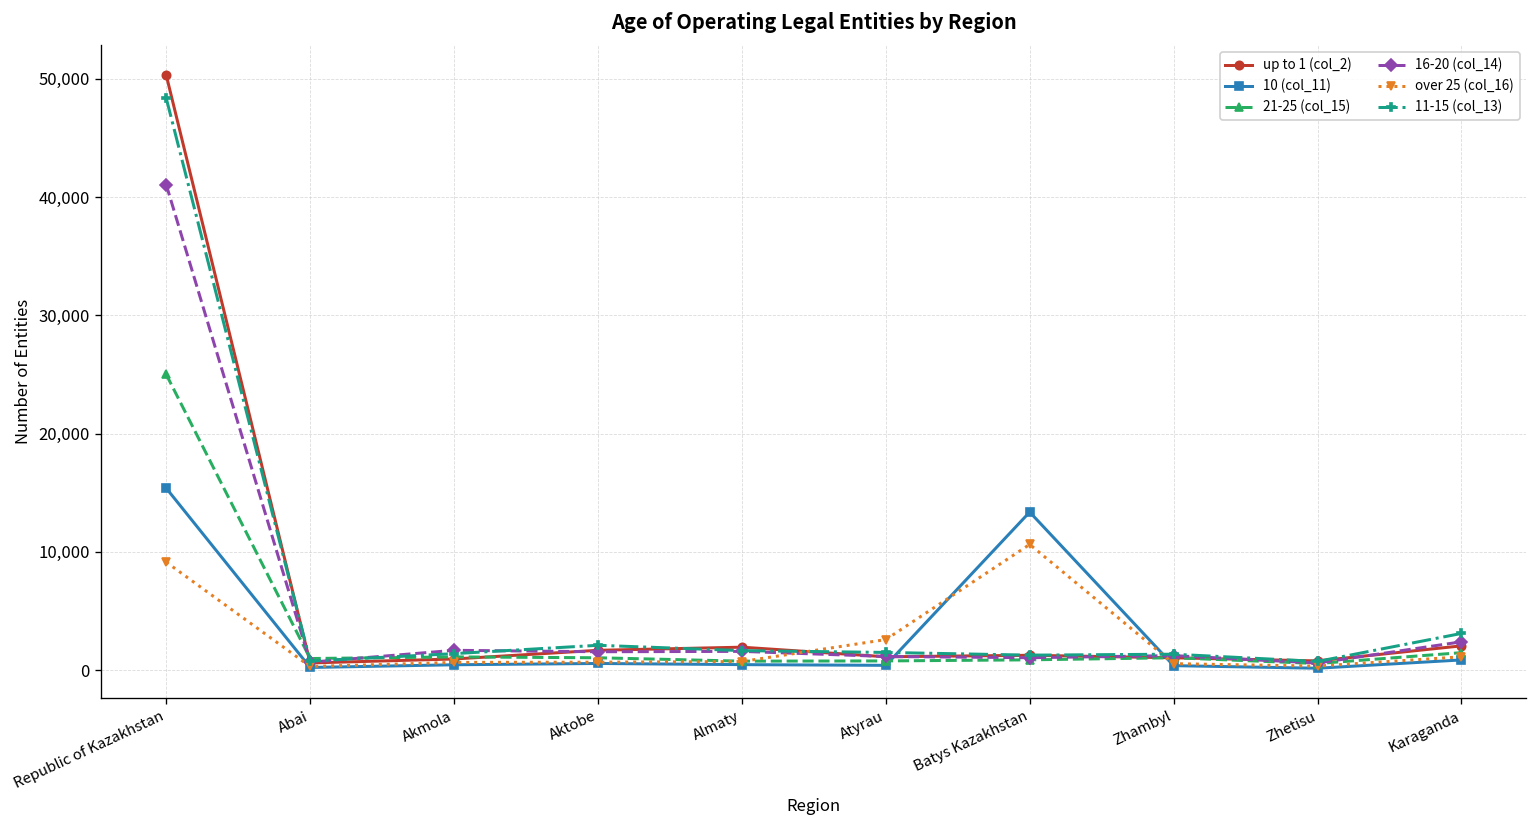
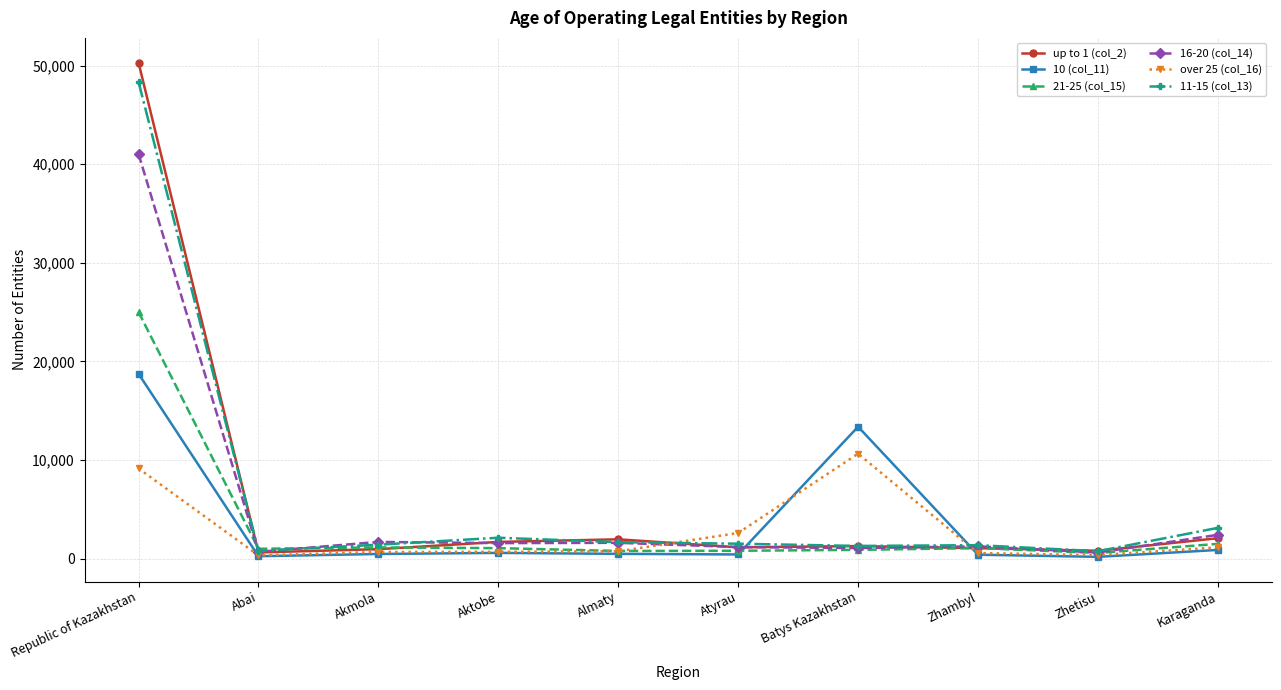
  {
    "up to 1 (col_2)": {
      "Republic of Kazakhstan": "50,000",
      "Almaty": "2,000",
      "Karaganda": "2,000"
    },
    "10 (col_11)": {
-     "Republic of Kazakhstan": "15,000",
+     "Republic of Kazakhstan": "19,000",
      "Almaty": "0",
      "Atyrau": "0",
      "Batys Kazakhstan": "13,000"
    },
    "16-20 (col_14)": {
      "Republic of Kazakhstan": "41,000",
      "Akmola": "2,000",
      "Karaganda": "2,000"
    },
    "over 25 (col_16)": {
      "Republic of Kazakhstan": "9,000",
      "Atyrau": "3,000",
      "Batys Kazakhstan": "11,000"
    }
  }
